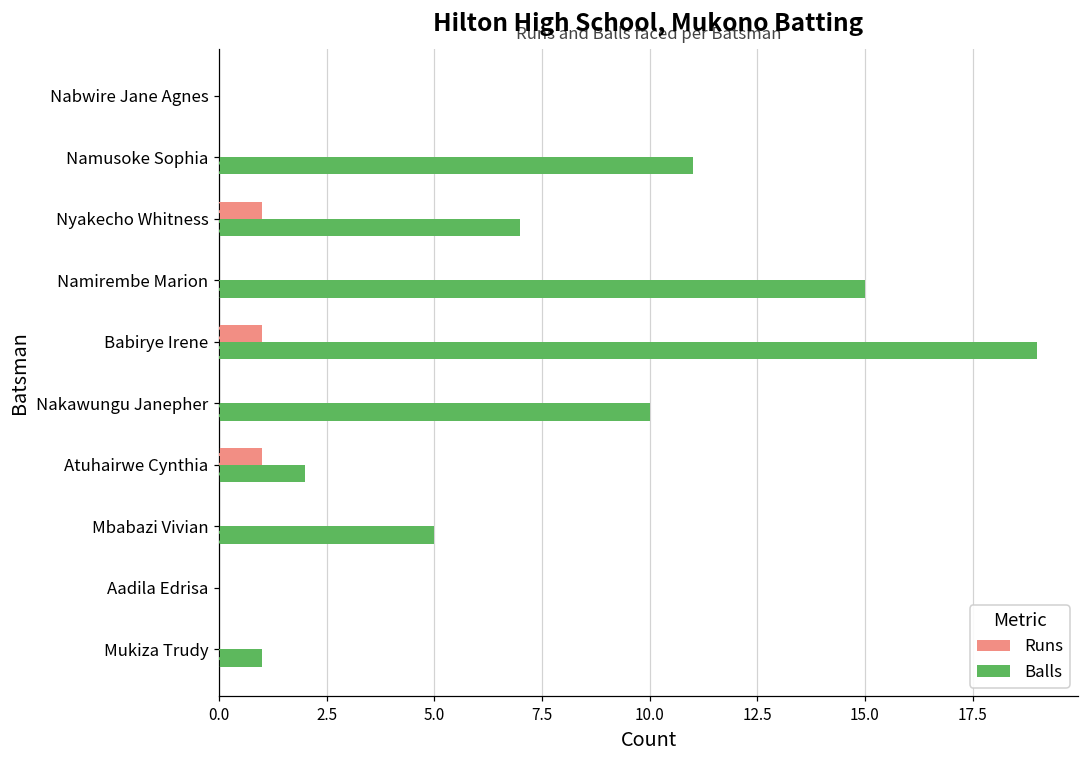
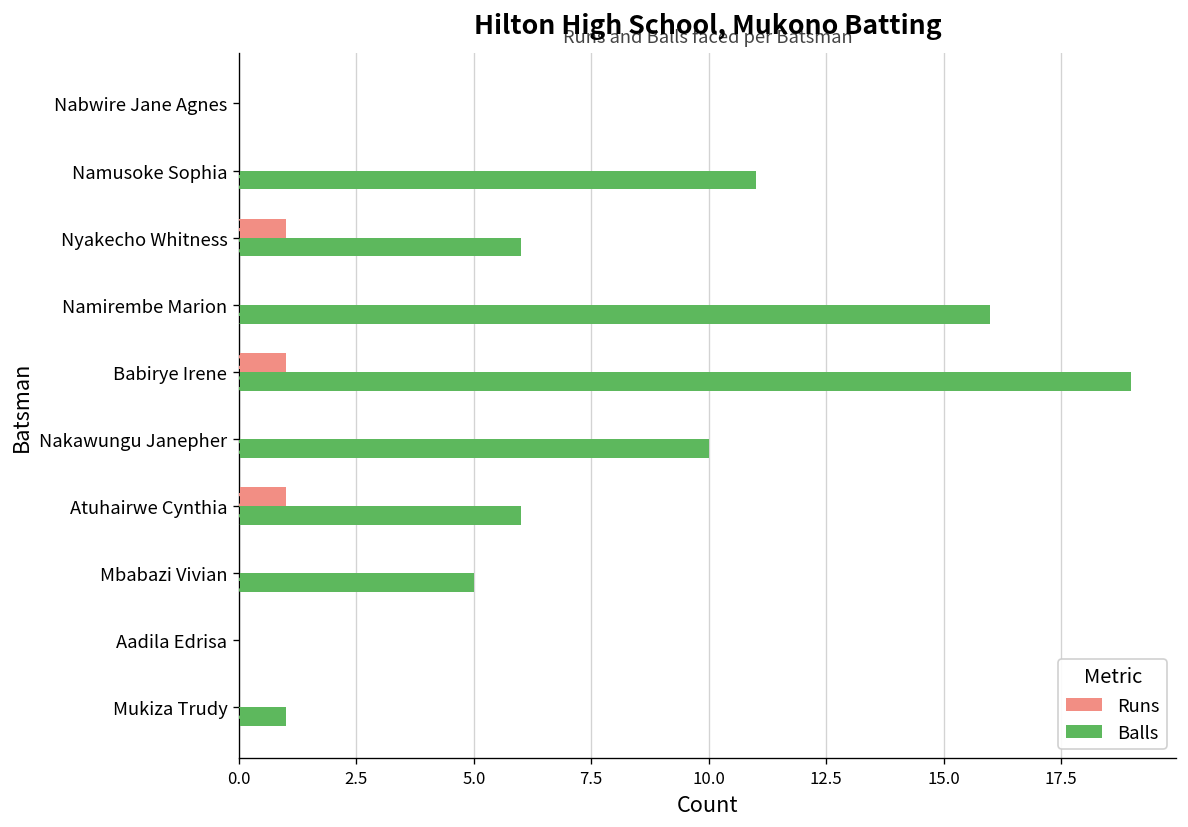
  {
    "Runs": {
      "Nabwire Jane Agnes": 0,
      "Namusoke Sophia": 0,
      "Nyakecho Whitness": 1,
      "Namirembe Marion": 0,
      "Babirye Irene": 1,
      "Nakawungu Janepher": 0,
      "Atuhairwe Cynthia": 1,
      "Mbabazi Vivian": 0,
      "Aadila Edrisa": 0,
      "Mukiza Trudy": 0
    },
    "Balls": {
      "Nabwire Jane Agnes": 0,
      "Namusoke Sophia": 11,
-     "Nyakecho Whitness": 7,
-     "Namirembe Marion": 15,
+     "Nyakecho Whitness": 6,
+     "Namirembe Marion": 16,
      "Babirye Irene": 19,
      "Nakawungu Janepher": 10,
-     "Atuhairwe Cynthia": 2,
+     "Atuhairwe Cynthia": 6,
      "Mbabazi Vivian": 5,
      "Aadila Edrisa": 0,
      "Mukiza Trudy": 1
    }
  }
